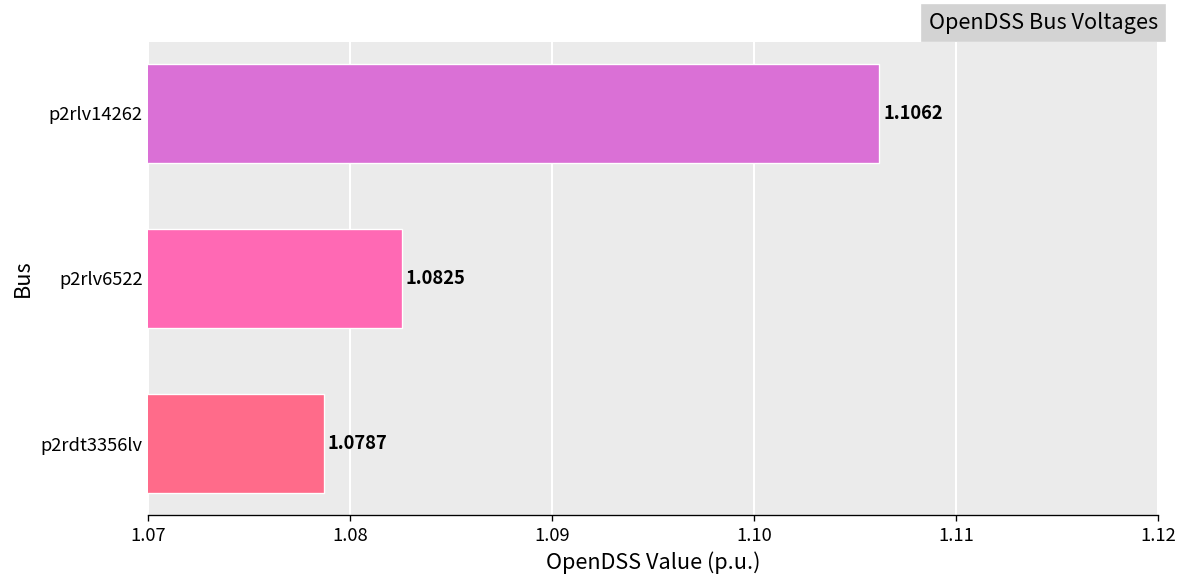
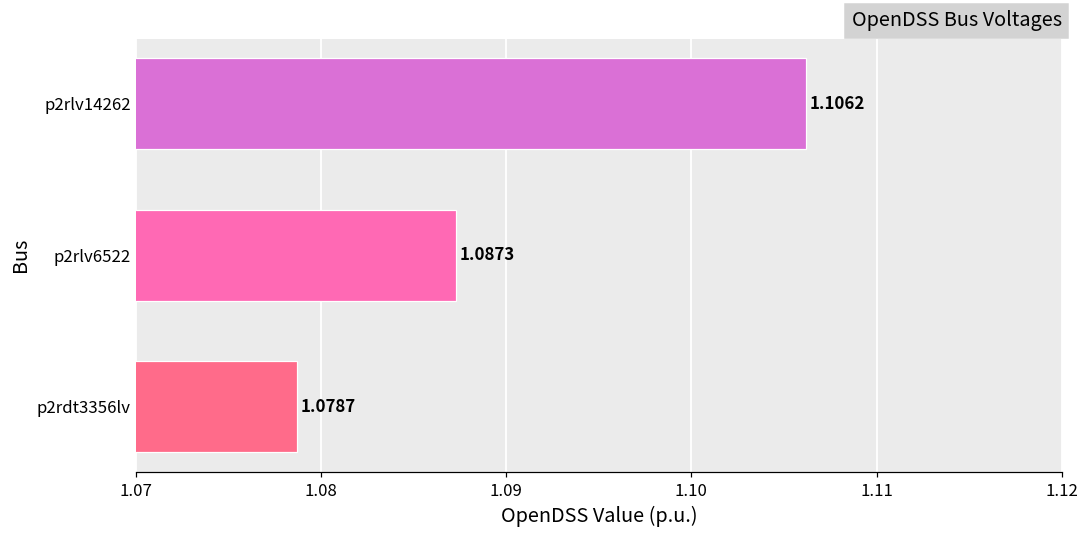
  {
    "p2rlv14262": 1.1062,
-   "p2rlv6522": 1.0825,
+   "p2rlv6522": 1.0873,
    "p2rdt3356lv": 1.0787
  }
